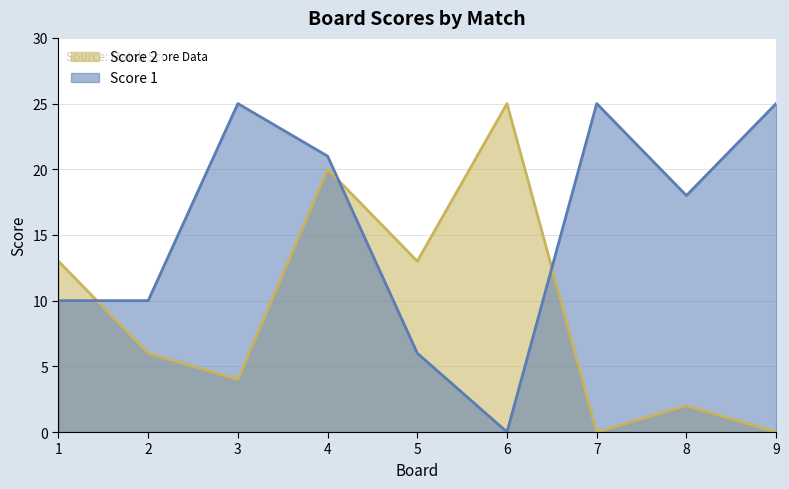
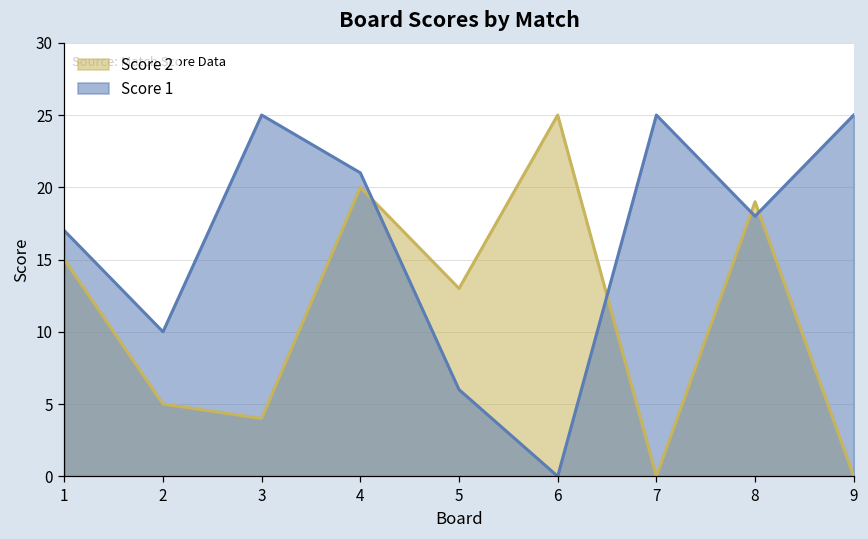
  {
    "Score 2": {
-     "1": 13,
-     "2": 6,
+     "1": 15,
+     "2": 5,
      "3": 4,
      "4": 20,
      "5": 13,
      "6": 25,
      "7": 0,
-     "8": 2,
+     "8": 19,
      "9": 0
    },
    "Score 1": {
-     "1": 10,
+     "1": 17,
      "2": 10,
      "3": 25,
      "4": 21,
      "5": 6,
      "6": 0,
      "7": 25,
      "8": 18,
      "9": 25
    }
  }
